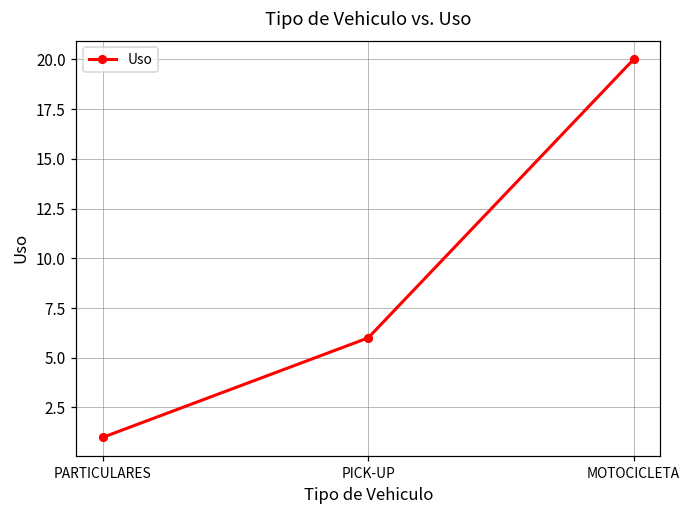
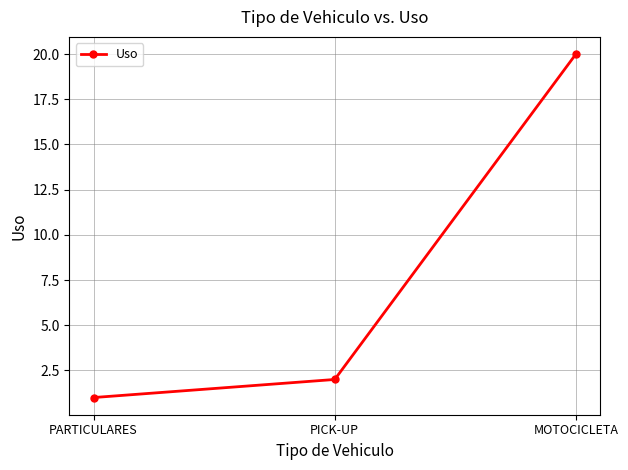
  {
    "PARTICULARES": 1,
-   "PICK-UP": 6,
+   "PICK-UP": 2,
    "MOTOCICLETA": 20
  }
